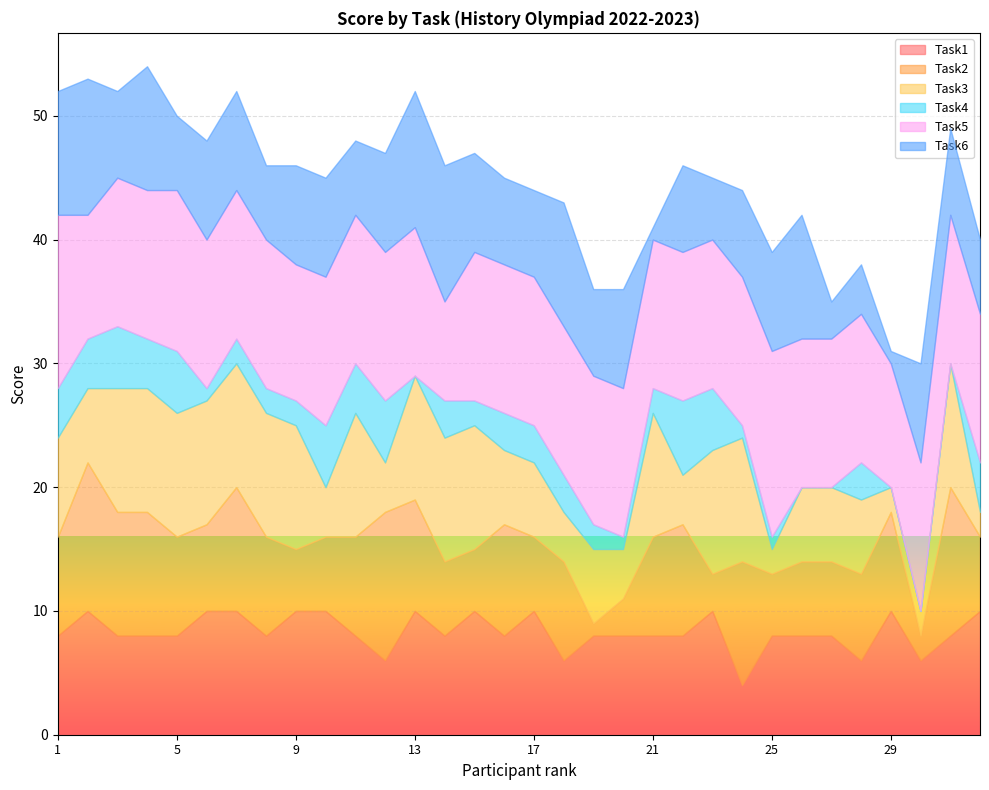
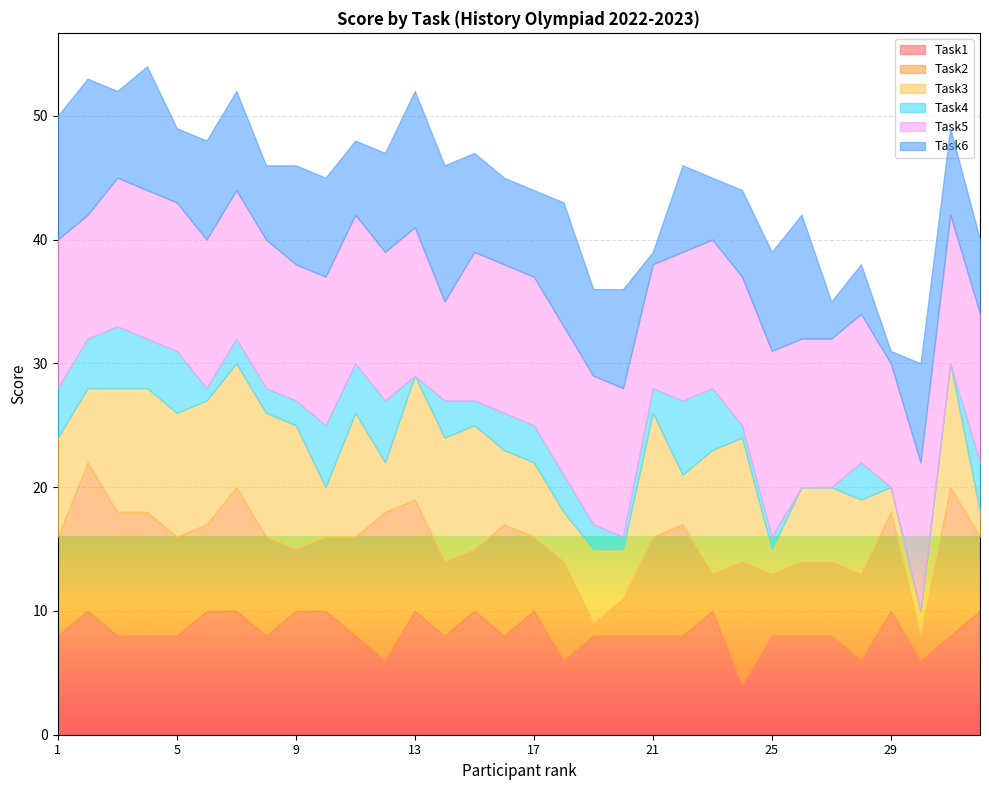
  {
    "Task5": {
-     "1": 14,
-     "5": 13,
+     "1": 12,
+     "5": 12,
      "9": 11,
      "13": 12,
      "17": 12,
-     "21": 12,
+     "21": 10,
      "25": 15,
      "29": 10
    }
  }
